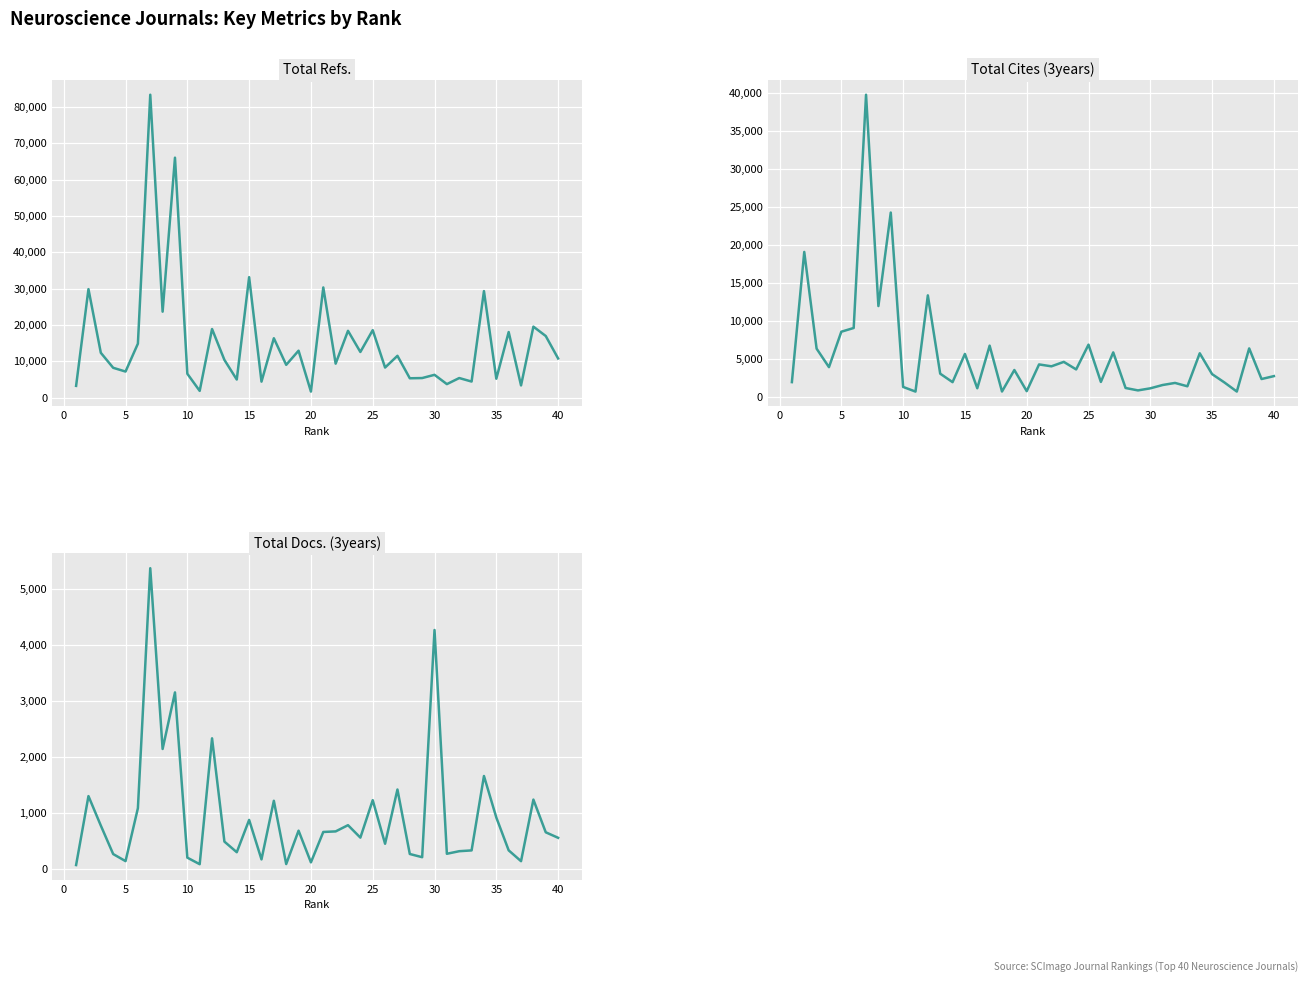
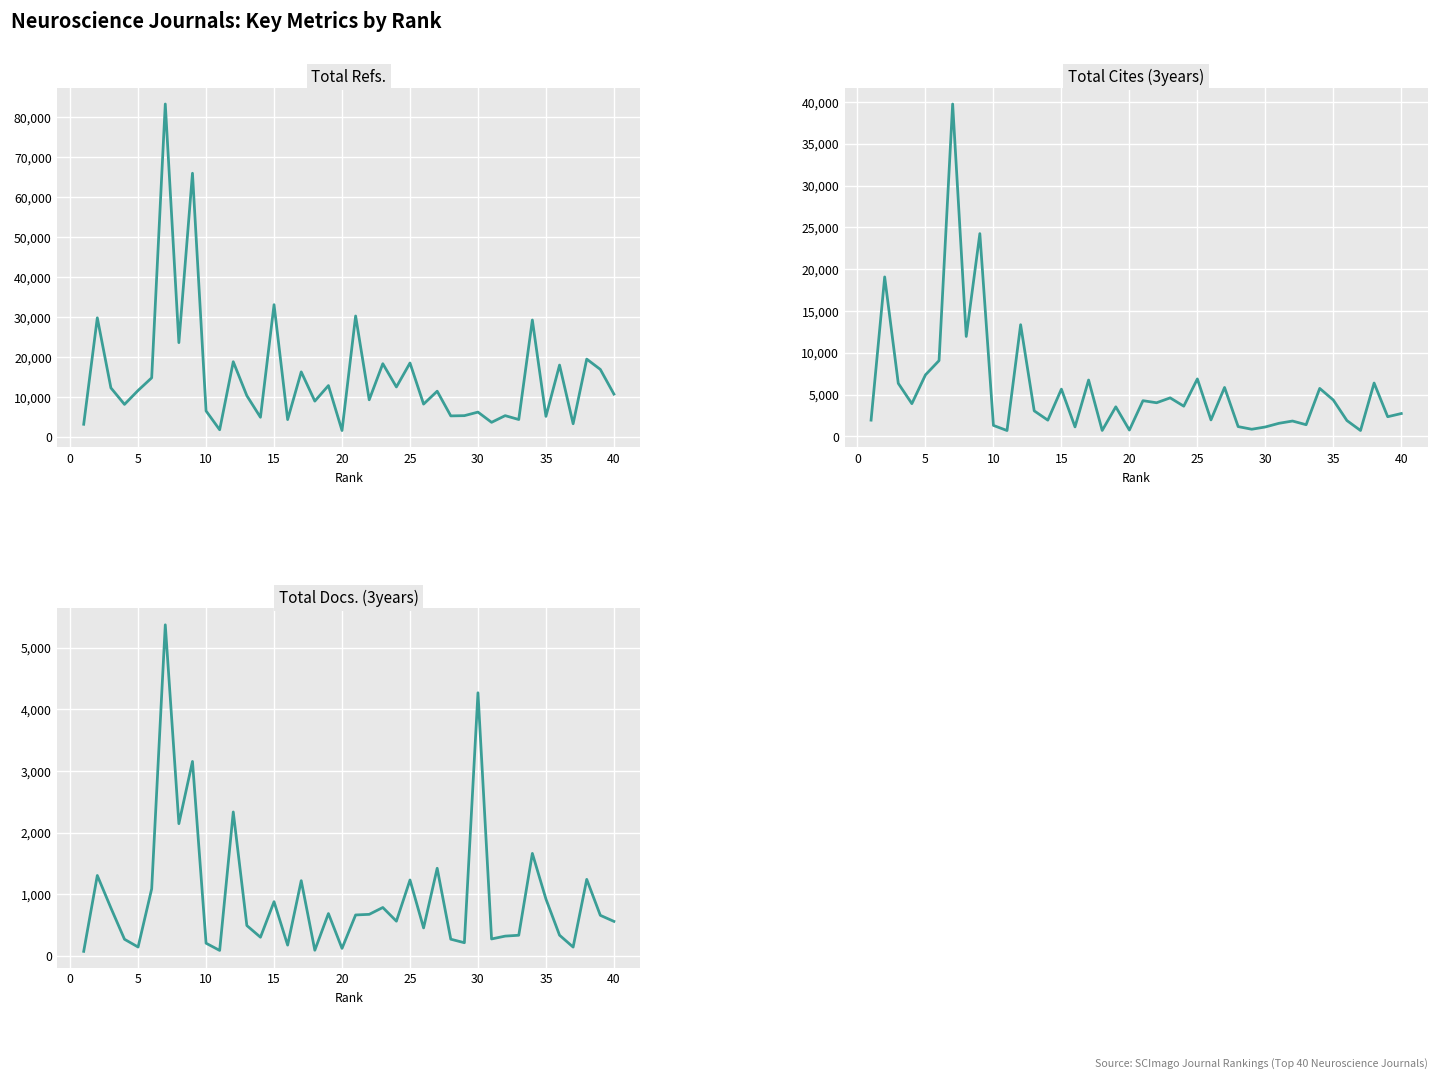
  {
    "Total Refs.": {
-     "5": "7,000",
+     "5": "12,000",
      "10": "7,000",
      "15": "33,000",
      "20": "2,000",
      "25": "19,000",
      "30": "6,000",
      "35": "5,000",
      "40": "11,000"
    },
    "Total Cites (3years)": {
-     "5": "9,000",
+     "5": "7,000",
      "10": "1,000",
      "15": "6,000",
      "20": "1,000",
      "25": "7,000",
      "30": "1,000",
-     "35": "3,000",
+     "35": "4,000",
      "40": "3,000"
    },
    "Total Docs. (3years)": {
      "5": "100",
      "10": "200",
      "15": "900",
      "20": "100",
      "25": "1,200",
      "30": "4,300",
      "35": "900",
      "40": "600"
    }
  }
